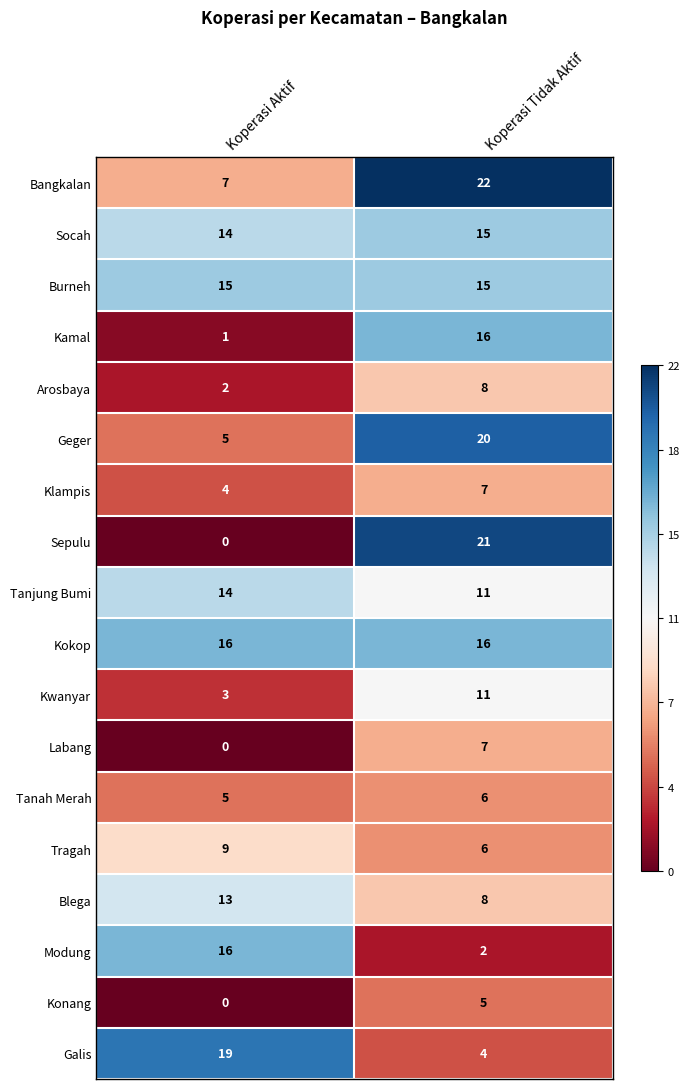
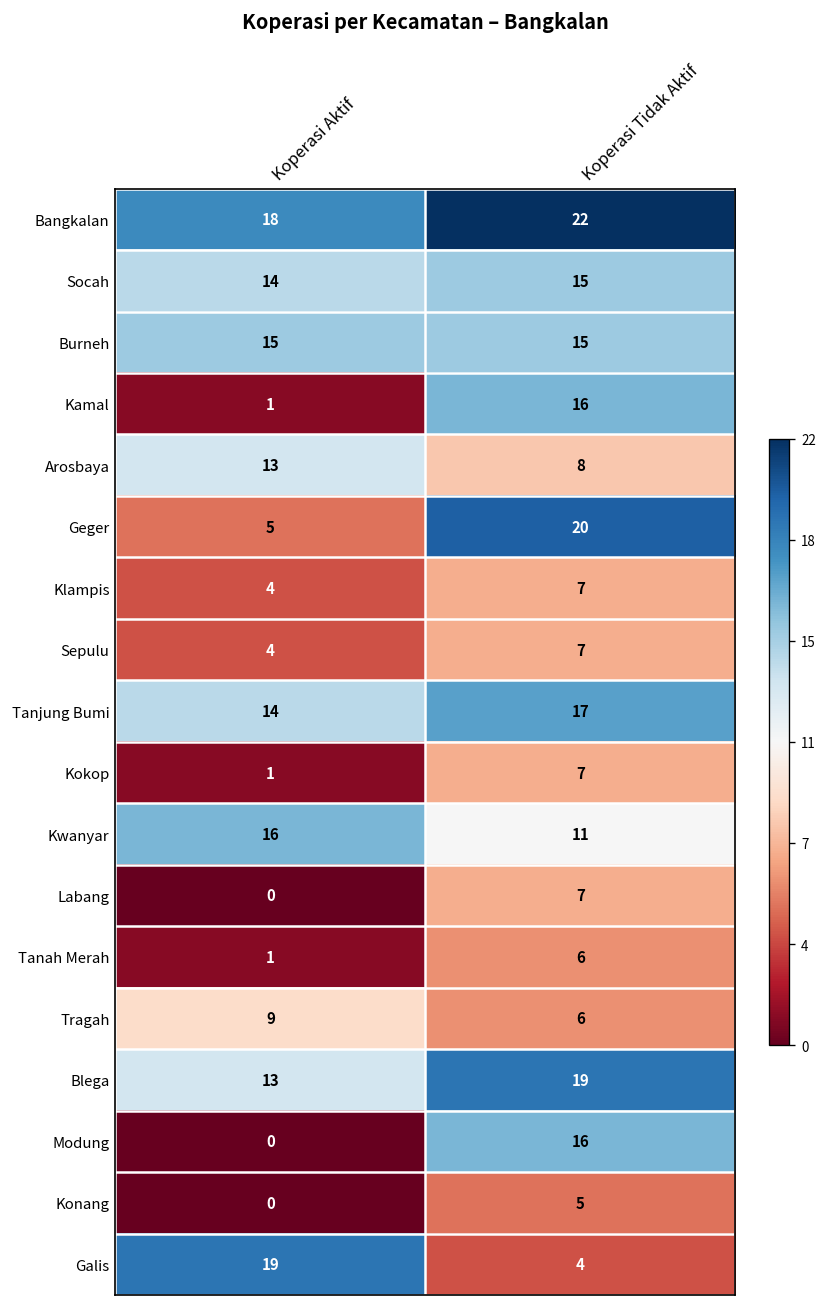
  {
    "Bangkalan": {
-     "Koperasi Aktif": 7,
+     "Koperasi Aktif": 18,
      "Koperasi Tidak Aktif": 22
    },
    "Socah": {
      "Koperasi Aktif": 14,
      "Koperasi Tidak Aktif": 15
    },
    "Burneh": {
      "Koperasi Aktif": 15,
      "Koperasi Tidak Aktif": 15
    },
    "Kamal": {
      "Koperasi Aktif": 1,
      "Koperasi Tidak Aktif": 16
    },
    "Arosbaya": {
-     "Koperasi Aktif": 2,
+     "Koperasi Aktif": 13,
      "Koperasi Tidak Aktif": 8
    },
    "Geger": {
      "Koperasi Aktif": 5,
      "Koperasi Tidak Aktif": 20
    },
    "Klampis": {
      "Koperasi Aktif": 4,
      "Koperasi Tidak Aktif": 7
    },
    "Sepulu": {
-     "Koperasi Aktif": 0,
-     "Koperasi Tidak Aktif": 21
+     "Koperasi Aktif": 4,
+     "Koperasi Tidak Aktif": 7
    },
    "Tanjung Bumi": {
      "Koperasi Aktif": 14,
-     "Koperasi Tidak Aktif": 11
+     "Koperasi Tidak Aktif": 17
    },
    "Kokop": {
-     "Koperasi Aktif": 16,
-     "Koperasi Tidak Aktif": 16
+     "Koperasi Aktif": 1,
+     "Koperasi Tidak Aktif": 7
    },
    "Kwanyar": {
-     "Koperasi Aktif": 3,
+     "Koperasi Aktif": 16,
      "Koperasi Tidak Aktif": 11
    },
    "Labang": {
      "Koperasi Aktif": 0,
      "Koperasi Tidak Aktif": 7
    },
    "Tanah Merah": {
-     "Koperasi Aktif": 5,
+     "Koperasi Aktif": 1,
      "Koperasi Tidak Aktif": 6
    },
    "Tragah": {
      "Koperasi Aktif": 9,
      "Koperasi Tidak Aktif": 6
    },
    "Blega": {
      "Koperasi Aktif": 13,
-     "Koperasi Tidak Aktif": 8
+     "Koperasi Tidak Aktif": 19
    },
    "Modung": {
-     "Koperasi Aktif": 16,
-     "Koperasi Tidak Aktif": 2
+     "Koperasi Aktif": 0,
+     "Koperasi Tidak Aktif": 16
    },
    "Konang": {
      "Koperasi Aktif": 0,
      "Koperasi Tidak Aktif": 5
    },
    "Galis": {
      "Koperasi Aktif": 19,
      "Koperasi Tidak Aktif": 4
    }
  }
